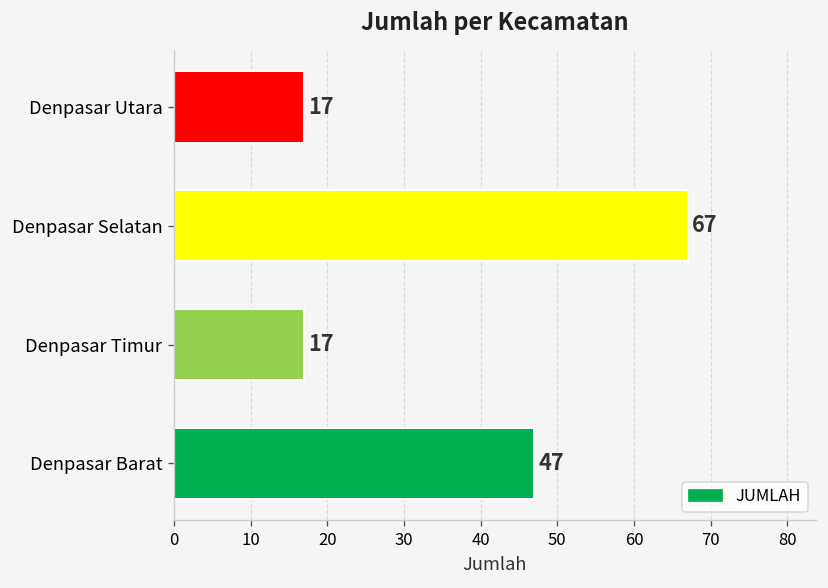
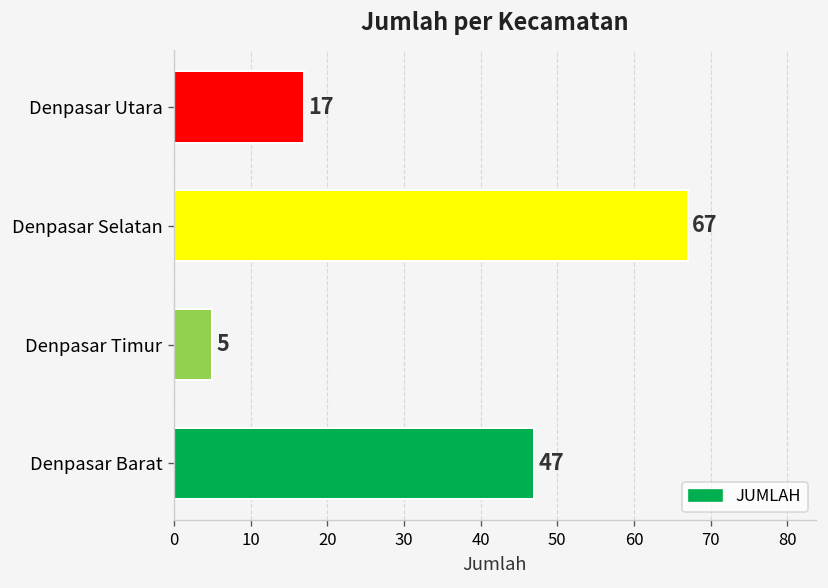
  {
    "Denpasar Utara": 17,
    "Denpasar Selatan": 67,
-   "Denpasar Timur": 17,
+   "Denpasar Timur": 5,
    "Denpasar Barat": 47
  }
